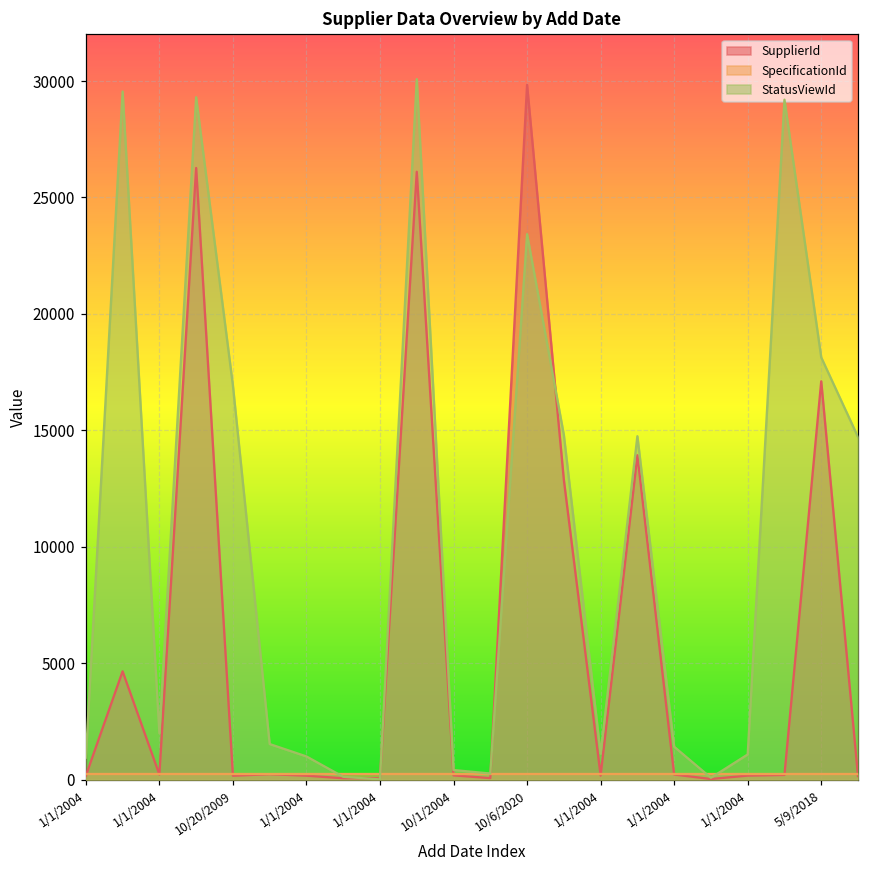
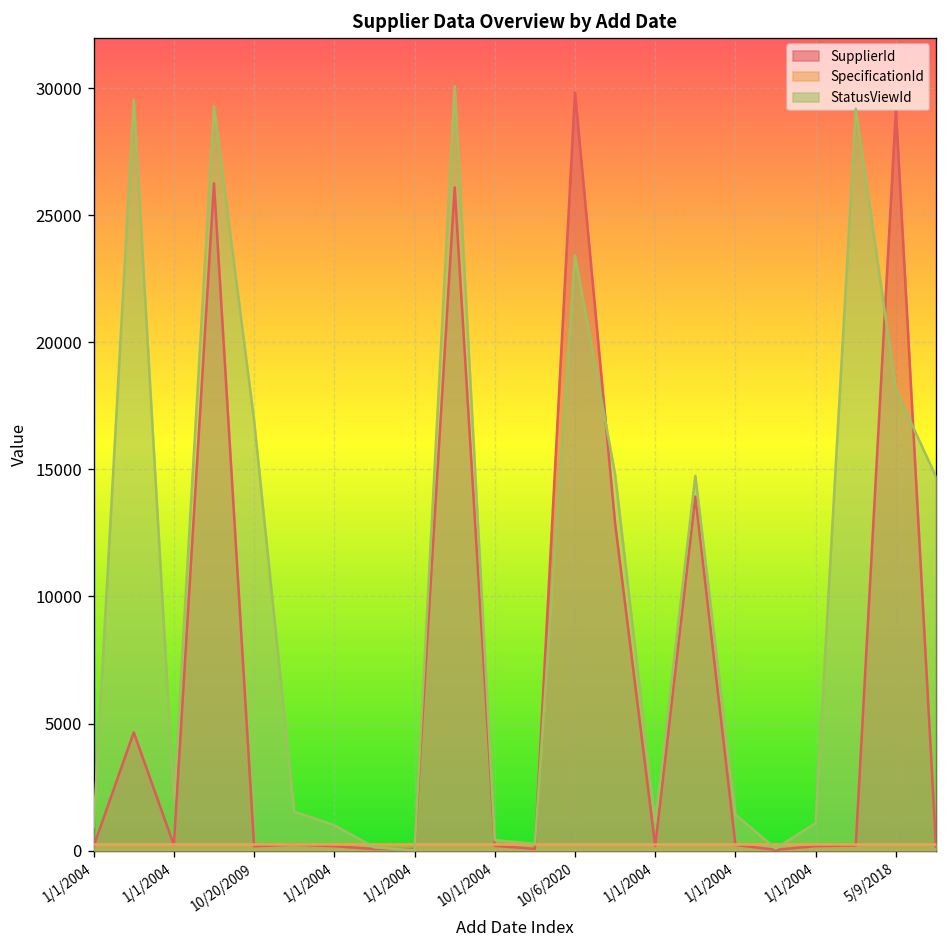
  {
    "SupplierId": {
      "10/6/2020": 29800,
-     "5/9/2018": 17100
+     "5/9/2018": 29200
    },
    "SpecificationId": {
      "10/6/2020": 300,
      "5/9/2018": 300
    },
    "StatusViewId": {
      "10/20/2009": 16900,
      "10/1/2004": 400,
      "10/6/2020": 23400,
      "5/9/2018": 18100
    }
  }
